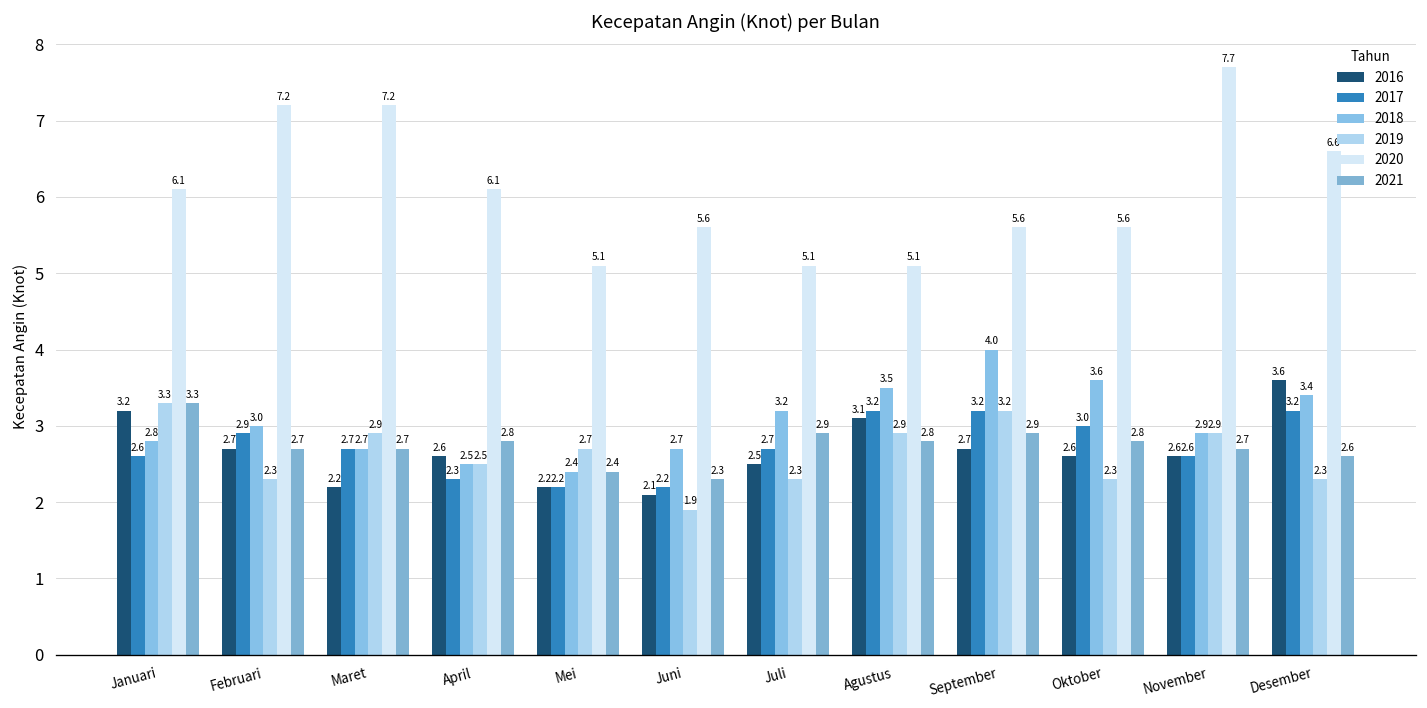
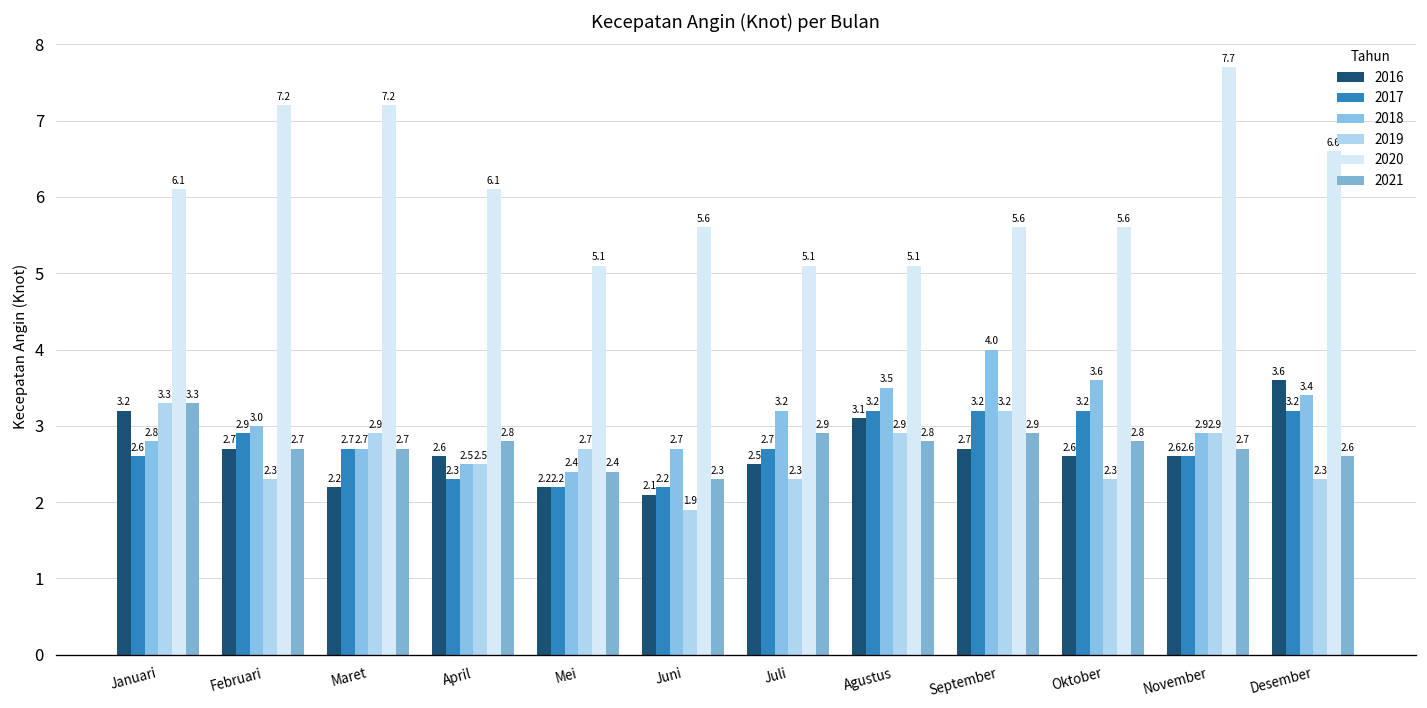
  {
    "2016": {
      "Januari": 3.2,
      "Februari": 2.7,
      "Maret": 2.2,
      "April": 2.6,
      "Mei": 2.2,
      "Juni": 2.1,
      "Juli": 2.5,
      "Agustus": 3.1,
      "September": 2.7,
      "Oktober": 2.6,
      "November": 2.6,
      "Desember": 3.6
    },
    "2017": {
      "Januari": 2.6,
      "Februari": 2.9,
      "Maret": 2.7,
      "April": 2.3,
      "Mei": 2.2,
      "Juni": 2.2,
      "Juli": 2.7,
      "Agustus": 3.2,
      "September": 3.2,
-     "Oktober": 3.0,
+     "Oktober": 3.2,
      "November": 2.6,
      "Desember": 3.2
    }
  }
